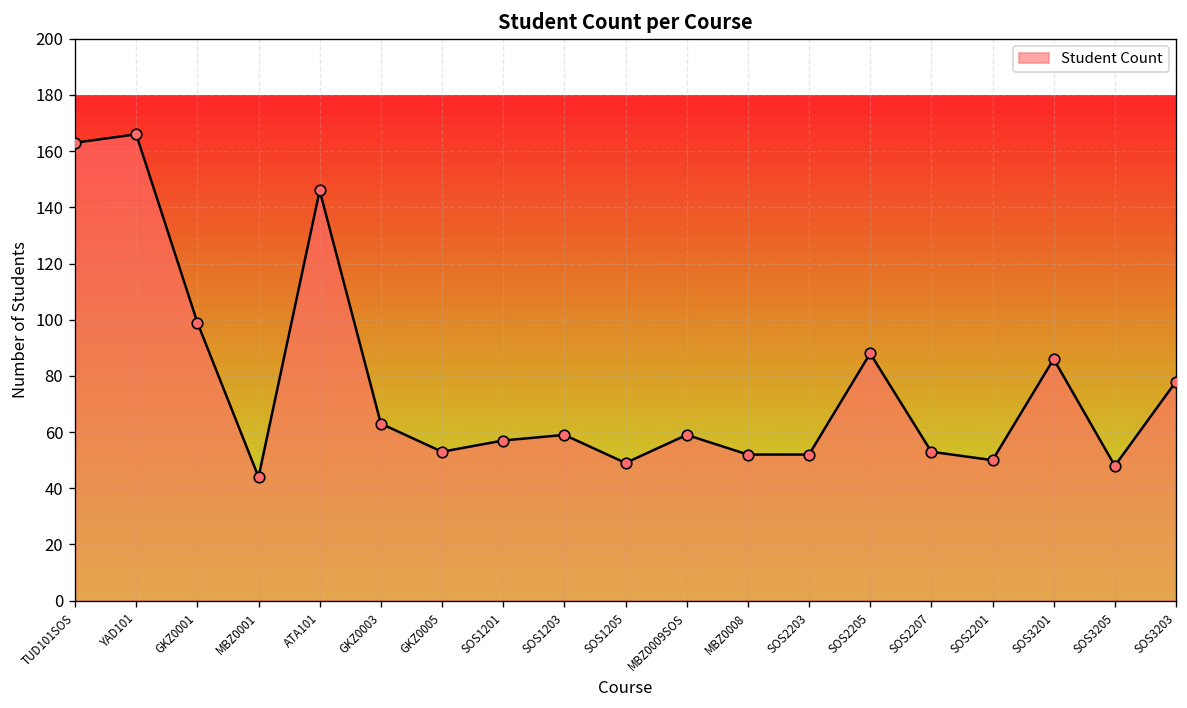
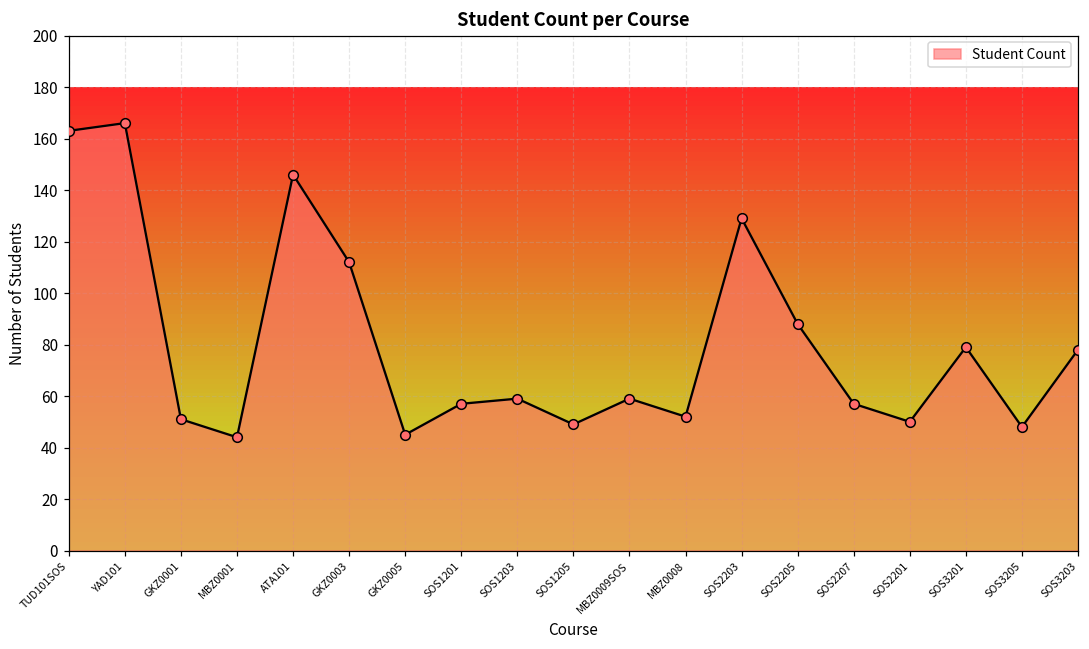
  {
    "TUD101SOS": 163,
    "YAD101": 166,
-   "GKZ0001": 99,
+   "GKZ0001": 51,
    "MBZ0001": 44,
    "ATA101": 146,
-   "GKZ0003": 63,
-   "GKZ0005": 53,
+   "GKZ0003": 112,
+   "GKZ0005": 45,
    "SOS1201": 57,
    "SOS1203": 59,
    "SOS1205": 49,
    "MBZ0009SOS": 59,
    "MBZ0008": 52,
-   "SOS2203": 52,
+   "SOS2203": 129,
    "SOS2205": 88,
-   "SOS2207": 53,
+   "SOS2207": 57,
    "SOS2201": 50,
-   "SOS3201": 86,
+   "SOS3201": 79,
    "SOS3205": 48,
    "SOS3203": 78
  }
